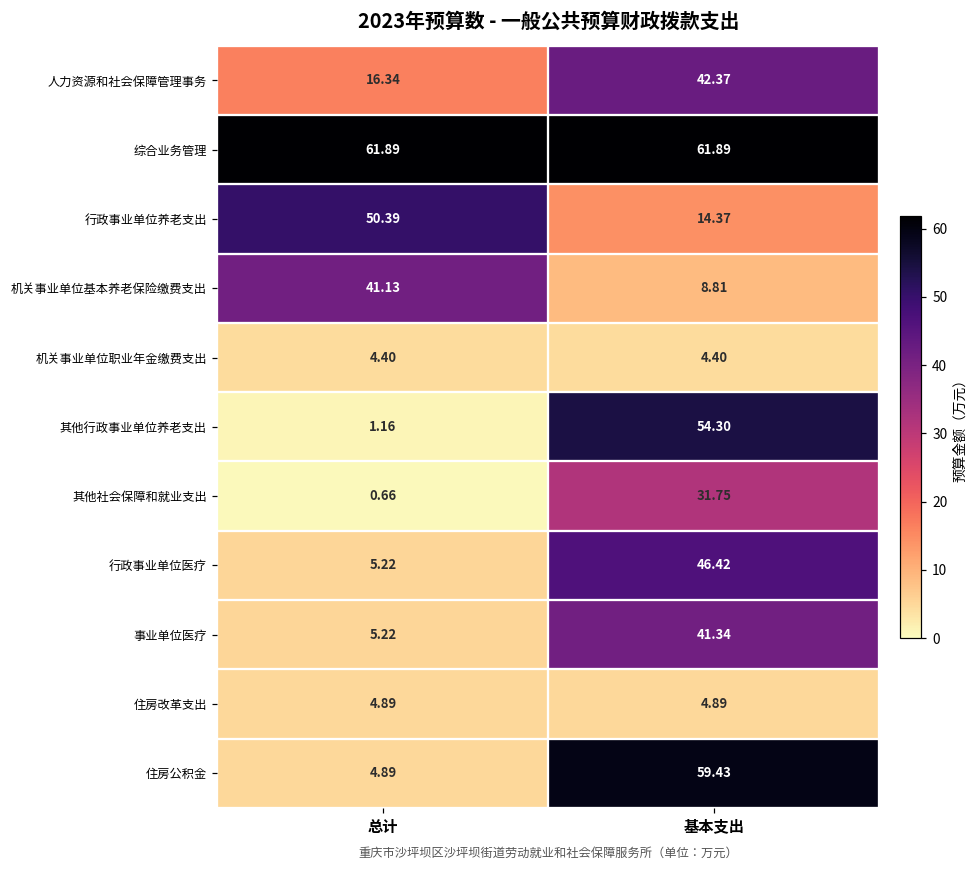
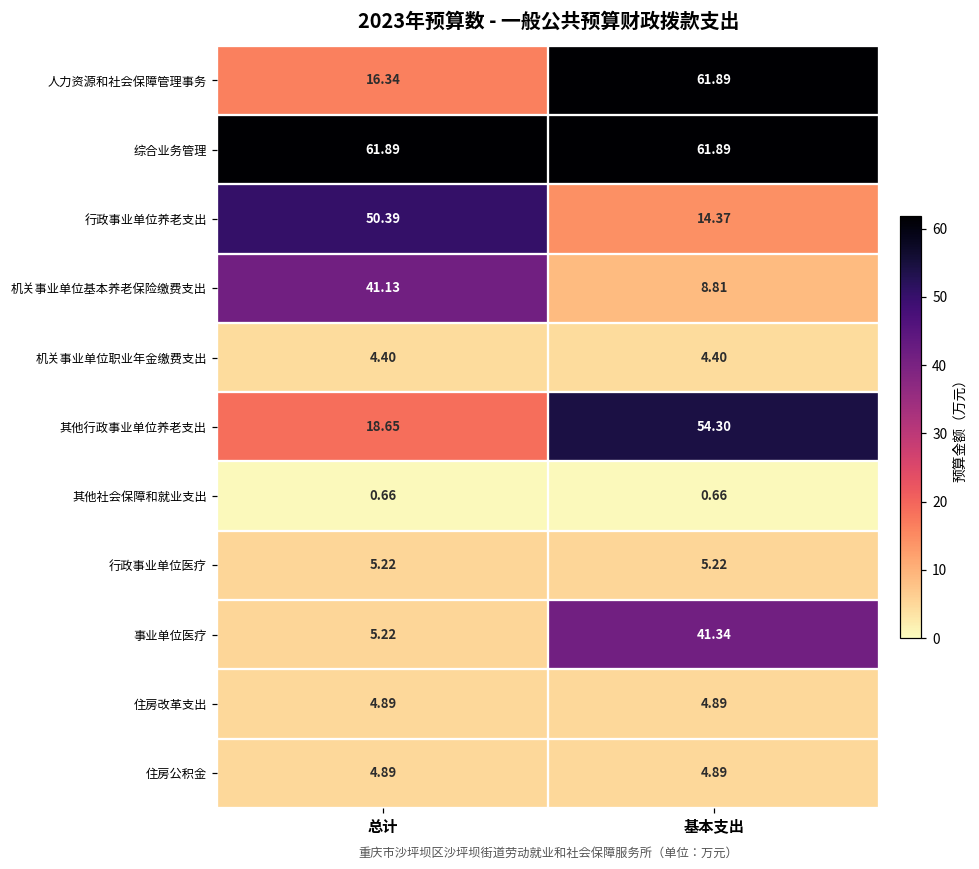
  {
    "人力资源和社会保障管理事务": {
      "总计": 16.34,
-     "基本支出": 42.37
+     "基本支出": 61.89
    },
    "综合业务管理": {
      "总计": 61.89,
      "基本支出": 61.89
    },
    "行政事业单位养老支出": {
      "总计": 50.39,
      "基本支出": 14.37
    },
    "机关事业单位基本养老保险缴费支出": {
      "总计": 41.13,
      "基本支出": 8.81
    },
    "机关事业单位职业年金缴费支出": {
      "总计": 4.40,
      "基本支出": 4.40
    },
    "其他行政事业单位养老支出": {
-     "总计": 1.16,
+     "总计": 18.65,
      "基本支出": 54.30
    },
    "其他社会保障和就业支出": {
      "总计": 0.66,
-     "基本支出": 31.75
+     "基本支出": 0.66
    },
    "行政事业单位医疗": {
      "总计": 5.22,
-     "基本支出": 46.42
+     "基本支出": 5.22
    },
    "事业单位医疗": {
      "总计": 5.22,
      "基本支出": 41.34
    },
    "住房改革支出": {
      "总计": 4.89,
      "基本支出": 4.89
    },
    "住房公积金": {
      "总计": 4.89,
-     "基本支出": 59.43
+     "基本支出": 4.89
    }
  }
